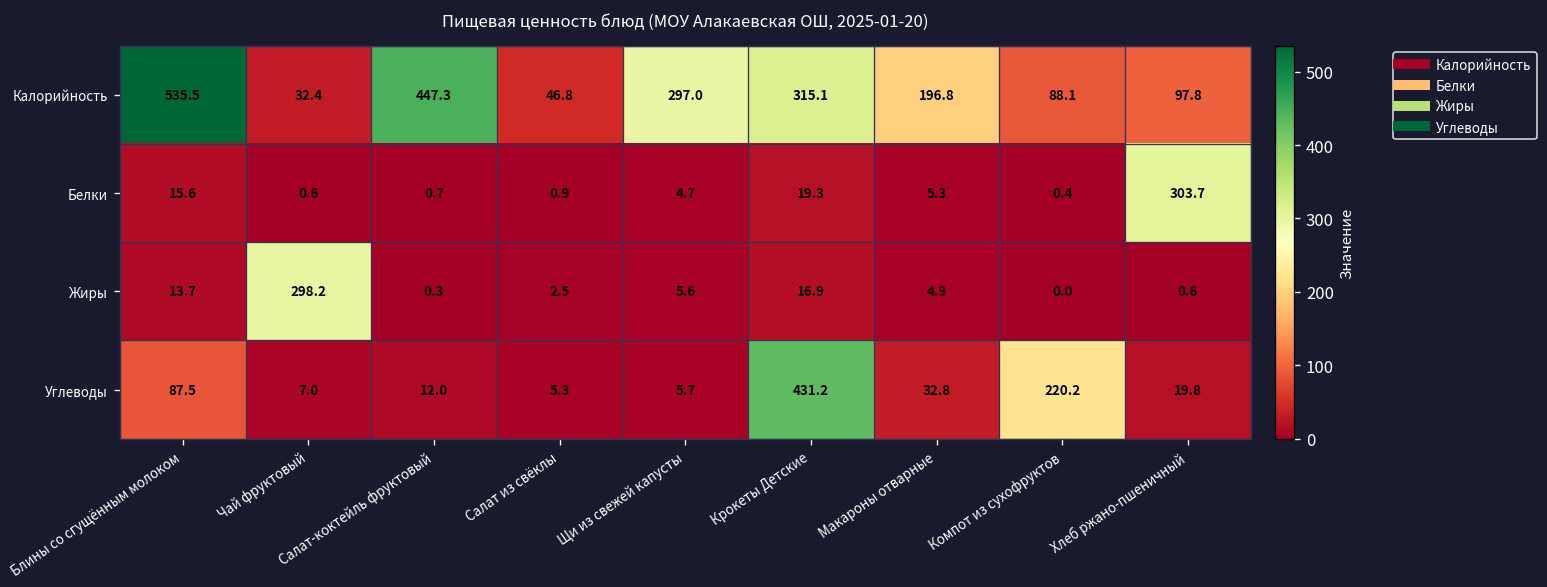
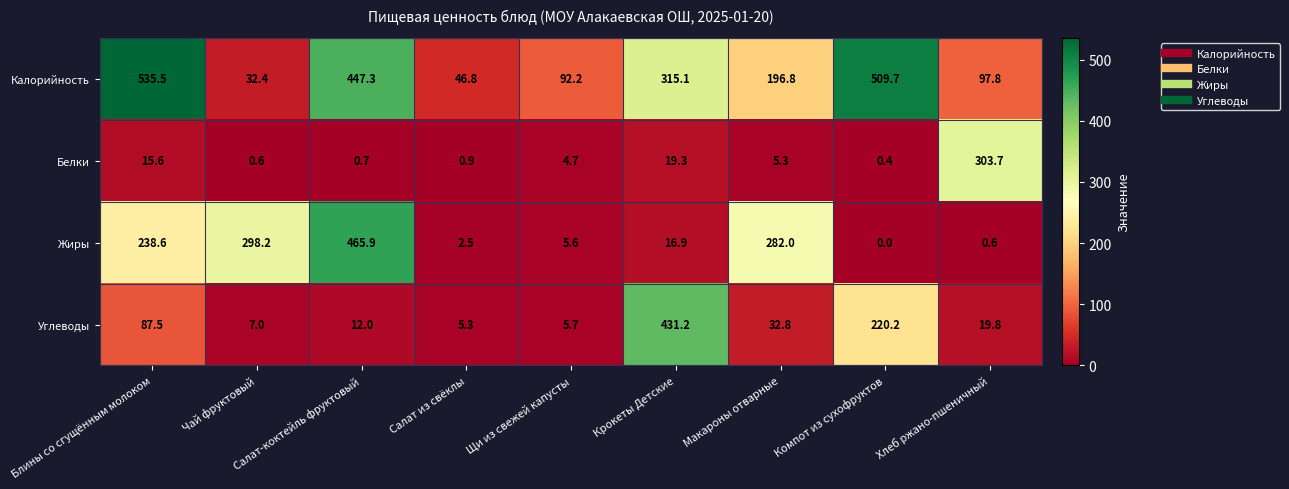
  {
    "Калорийность": {
      "Блины со сгущённым молоком": 535.5,
      "Чай фруктовый": 32.4,
      "Салат-коктейль фруктовый": 447.3,
      "Салат из свёклы": 46.8,
-     "Щи из свежей капусты": 297.0,
+     "Щи из свежей капусты": 92.2,
      "Крокеты Детские": 315.1,
      "Макароны отварные": 196.8,
-     "Компот из сухофруктов": 88.1,
+     "Компот из сухофруктов": 509.7,
      "Хлеб ржано-пшеничный": 97.8
    },
    "Белки": {
      "Блины со сгущённым молоком": 15.6,
      "Чай фруктовый": 0.6,
      "Салат-коктейль фруктовый": 0.7,
      "Салат из свёклы": 0.9,
      "Щи из свежей капусты": 4.7,
      "Крокеты Детские": 19.3,
      "Макароны отварные": 5.3,
      "Компот из сухофруктов": 0.4,
      "Хлеб ржано-пшеничный": 303.7
    },
    "Жиры": {
-     "Блины со сгущённым молоком": 13.7,
+     "Блины со сгущённым молоком": 238.6,
      "Чай фруктовый": 298.2,
-     "Салат-коктейль фруктовый": 0.3,
+     "Салат-коктейль фруктовый": 465.9,
      "Салат из свёклы": 2.5,
      "Щи из свежей капусты": 5.6,
      "Крокеты Детские": 16.9,
-     "Макароны отварные": 4.9,
+     "Макароны отварные": 282.0,
      "Компот из сухофруктов": 0.0,
      "Хлеб ржано-пшеничный": 0.6
    },
    "Углеводы": {
      "Блины со сгущённым молоком": 87.5,
      "Чай фруктовый": 7.0,
      "Салат-коктейль фруктовый": 12.0,
      "Салат из свёклы": 5.3,
      "Щи из свежей капусты": 5.7,
      "Крокеты Детские": 431.2,
      "Макароны отварные": 32.8,
      "Компот из сухофруктов": 220.2,
      "Хлеб ржано-пшеничный": 19.8
    }
  }
